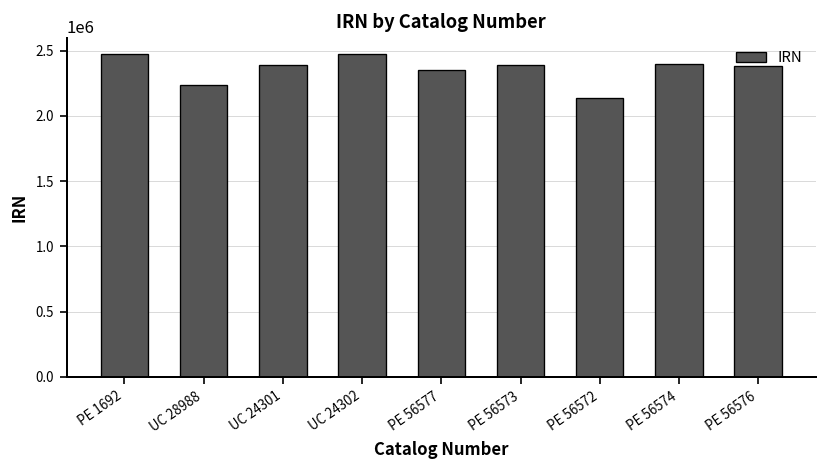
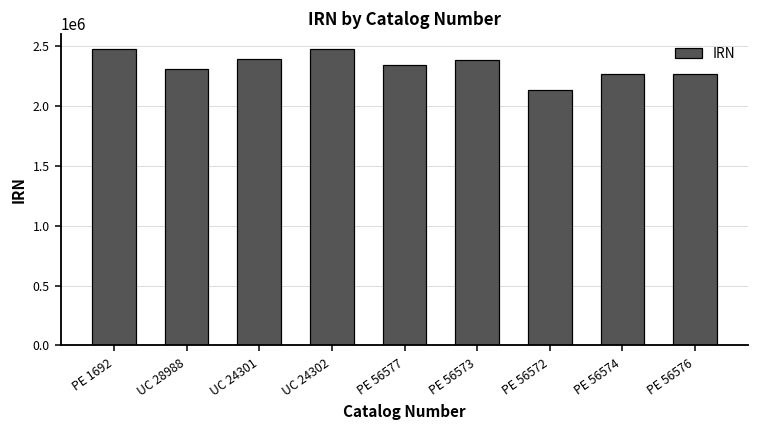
  {
    "PE 1692": 2480000,
-   "UC 28988": 2240000,
+   "UC 28988": 2310000,
    "UC 24301": 2390000,
    "UC 24302": 2480000,
    "PE 56577": 2350000,
    "PE 56573": 2390000,
    "PE 56572": 2130000,
-   "PE 56574": 2400000,
-   "PE 56576": 2380000
+   "PE 56574": 2270000,
+   "PE 56576": 2270000
  }
